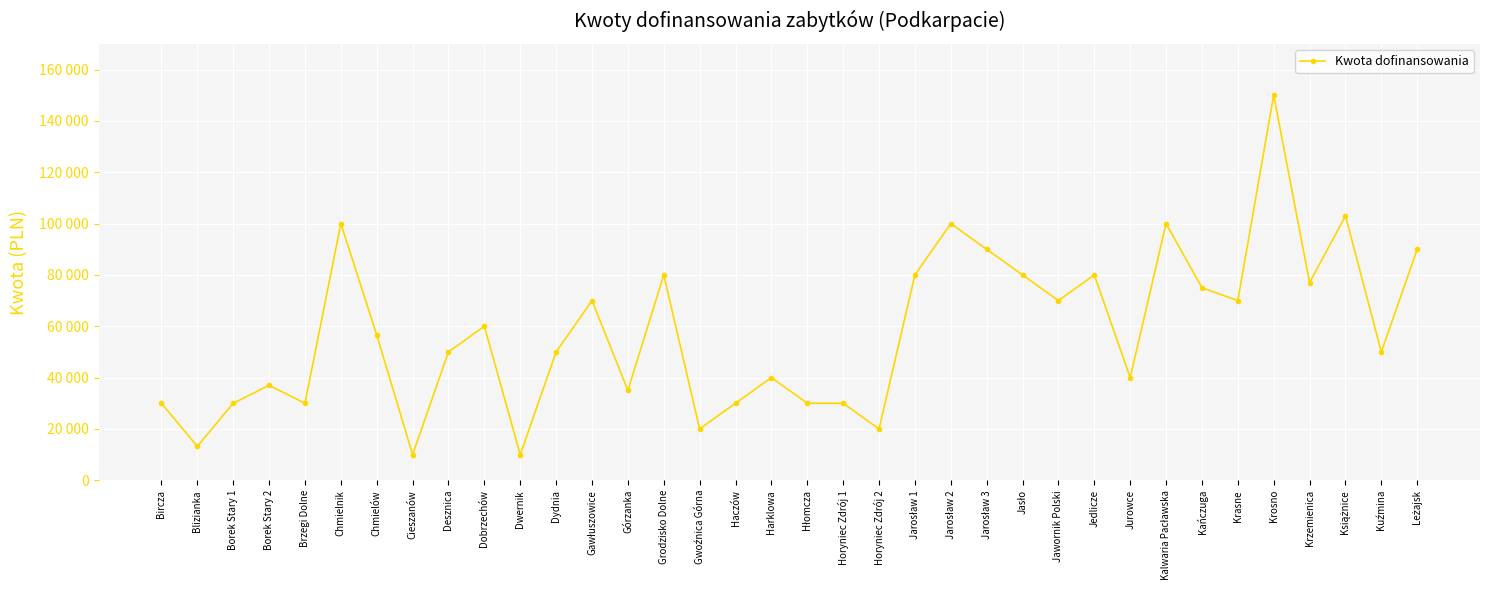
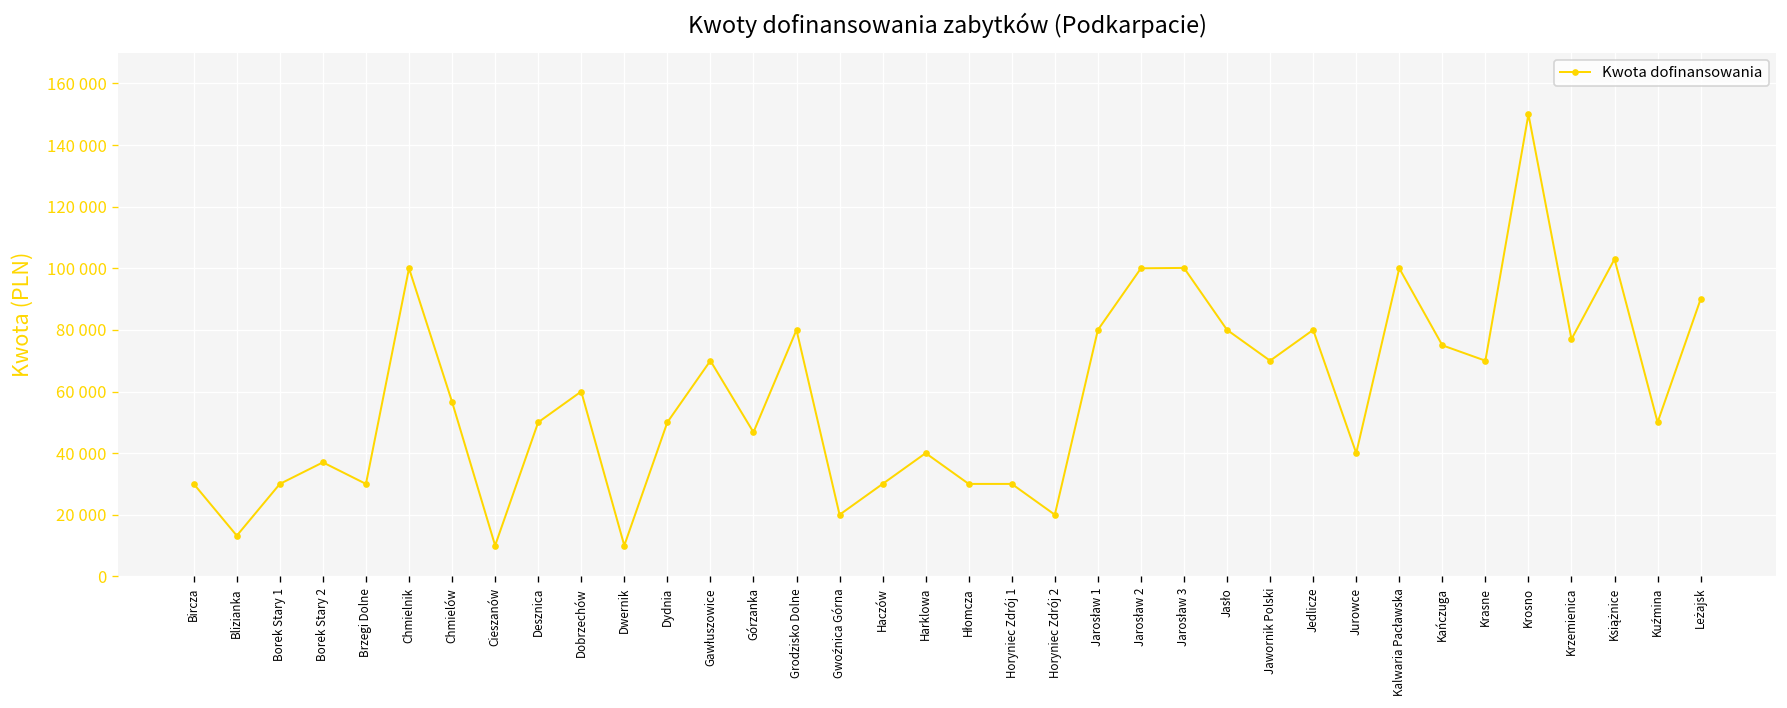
  {
    "Bircza": 30000,
    "Blizianka": 13000,
    "Borek Stary 1": 30000,
    "Borek Stary 2": 37000,
    "Brzegi Dolne": 30000,
    "Chmielnik": 100000,
    "Chmielów": 57000,
    "Cieszanów": 10000,
    "Desznica": 50000,
    "Dobrzechów": 60000,
    "Dwernik": 10000,
    "Dydnia": 50000,
    "Gawłuszowice": 70000,
-   "Górzanka": 35000,
+   "Górzanka": 47000,
    "Grodzisko Dolne": 80000,
    "Gwoźnica Górna": 20000,
    "Haczów": 30000,
    "Harklowa": 40000,
    "Hłomcza": 30000,
    "Horyniec Zdrój 1": 30000,
    "Horyniec Zdrój 2": 20000,
    "Jarosław 1": 80000,
    "Jarosław 2": 100000,
-   "Jarosław 3": 90000,
+   "Jarosław 3": 100000,
    "Jasło": 80000,
    "Jawornik Polski": 70000,
    "Jedlicze": 80000,
    "Jurowce": 40000,
    "Kalwaria Pacławska": 100000,
    "Kańczuga": 75000,
    "Krasne": 70000,
    "Krosno": 150000,
    "Krzemienica": 77000,
    "Książnice": 103000,
    "Kuźmina": 50000,
    "Leżajsk": 90000
  }
